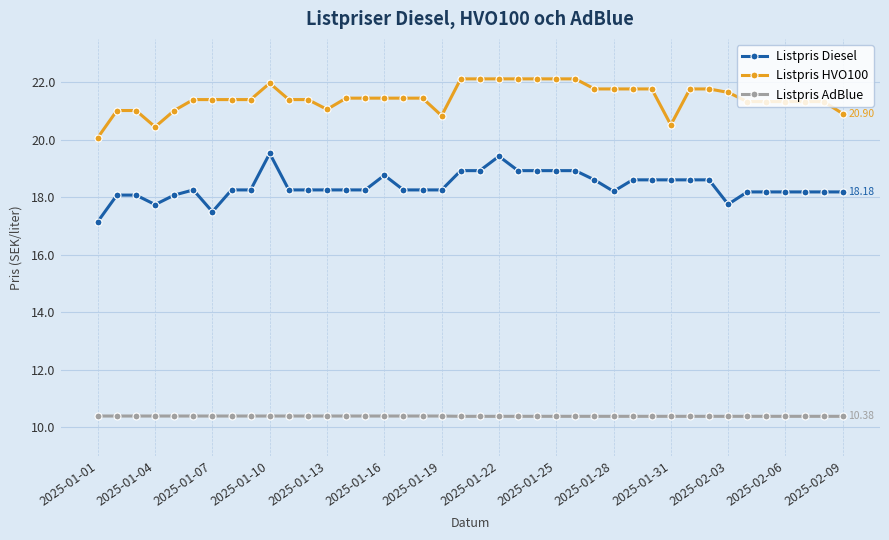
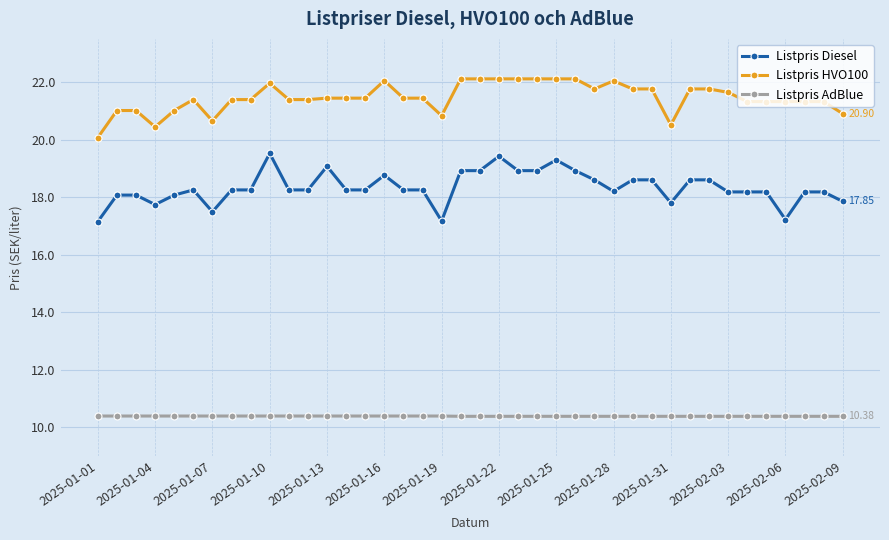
  {
    "Listpris Diesel": {
-     "2025-01-13": 18.3,
-     "2025-01-19": 18.3,
-     "2025-01-25": 18.9,
-     "2025-01-31": 18.6,
-     "2025-02-03": 17.8,
-     "2025-02-06": 18.2,
-     "2025-02-09": 18.18
+     "2025-01-13": 19.1,
+     "2025-01-19": 17.2,
+     "2025-01-25": 19.3,
+     "2025-01-31": 17.8,
+     "2025-02-03": 18.2,
+     "2025-02-06": 17.2,
+     "2025-02-09": 17.85
    },
    "Listpris HVO100": {
      "2025-01-01": 20.1,
      "2025-01-04": 20.4,
-     "2025-01-07": 21.4,
+     "2025-01-07": 20.7,
      "2025-01-10": 22.0,
-     "2025-01-13": 21.1,
-     "2025-01-16": 21.4,
+     "2025-01-13": 21.4,
+     "2025-01-16": 22.1,
      "2025-01-19": 20.8,
      "2025-01-22": 22.1,
      "2025-01-25": 22.1,
-     "2025-01-28": 21.8,
+     "2025-01-28": 22.0,
      "2025-01-31": 20.5,
      "2025-02-03": 21.6
    },
    "Listpris AdBlue": {
      "2025-02-09": 10.38
    }
  }
